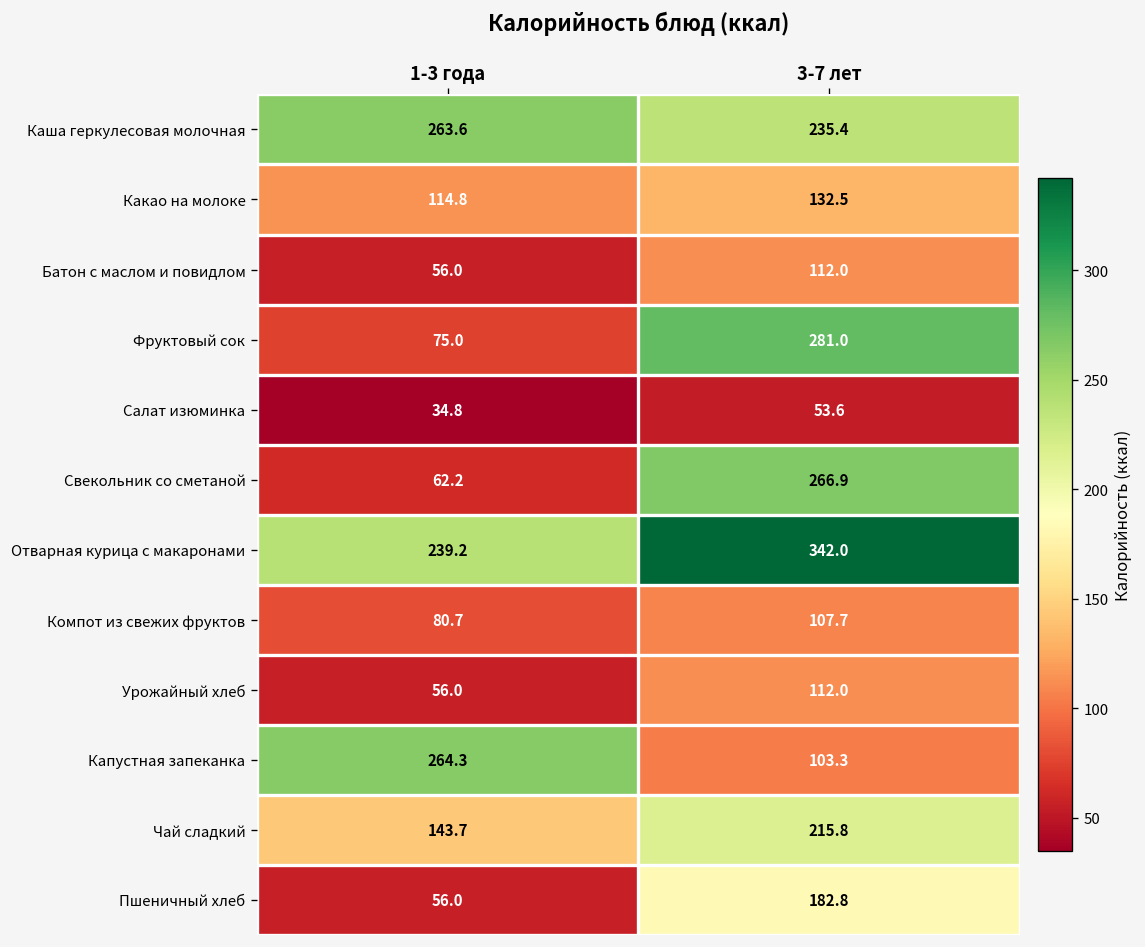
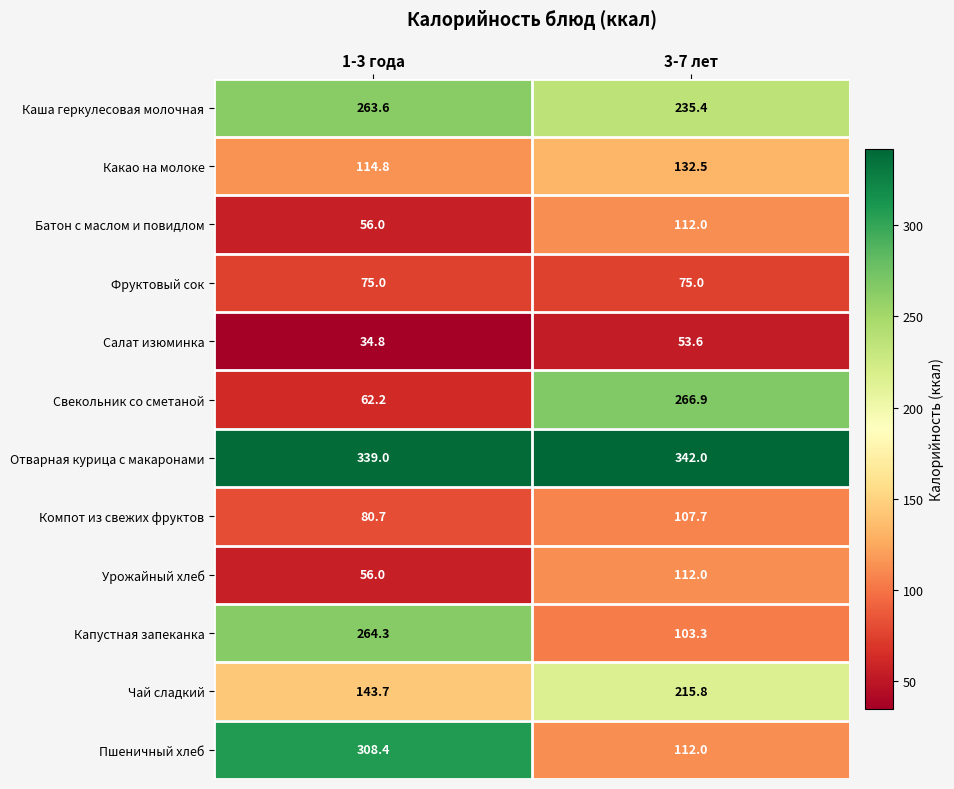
  {
    "Каша геркулесовая молочная": {
      "1-3 года": 263.6,
      "3-7 лет": 235.4
    },
    "Какао на молоке": {
      "1-3 года": 114.8,
      "3-7 лет": 132.5
    },
    "Батон с маслом и повидлом": {
      "1-3 года": 56.0,
      "3-7 лет": 112.0
    },
    "Фруктовый сок": {
      "1-3 года": 75.0,
-     "3-7 лет": 281.0
+     "3-7 лет": 75.0
    },
    "Салат изюминка": {
      "1-3 года": 34.8,
      "3-7 лет": 53.6
    },
    "Свекольник со сметаной": {
      "1-3 года": 62.2,
      "3-7 лет": 266.9
    },
    "Отварная курица с макаронами": {
-     "1-3 года": 239.2,
+     "1-3 года": 339.0,
      "3-7 лет": 342.0
    },
    "Компот из свежих фруктов": {
      "1-3 года": 80.7,
      "3-7 лет": 107.7
    },
    "Урожайный хлеб": {
      "1-3 года": 56.0,
      "3-7 лет": 112.0
    },
    "Капустная запеканка": {
      "1-3 года": 264.3,
      "3-7 лет": 103.3
    },
    "Чай сладкий": {
      "1-3 года": 143.7,
      "3-7 лет": 215.8
    },
    "Пшеничный хлеб": {
-     "1-3 года": 56.0,
-     "3-7 лет": 182.8
+     "1-3 года": 308.4,
+     "3-7 лет": 112.0
    }
  }
